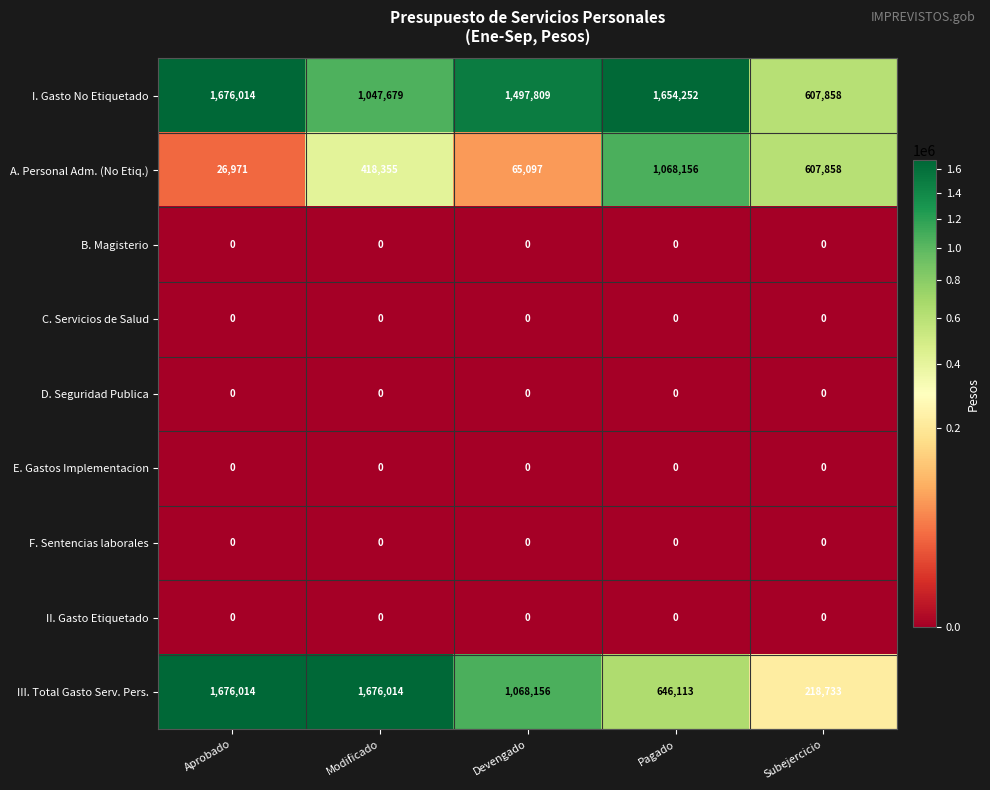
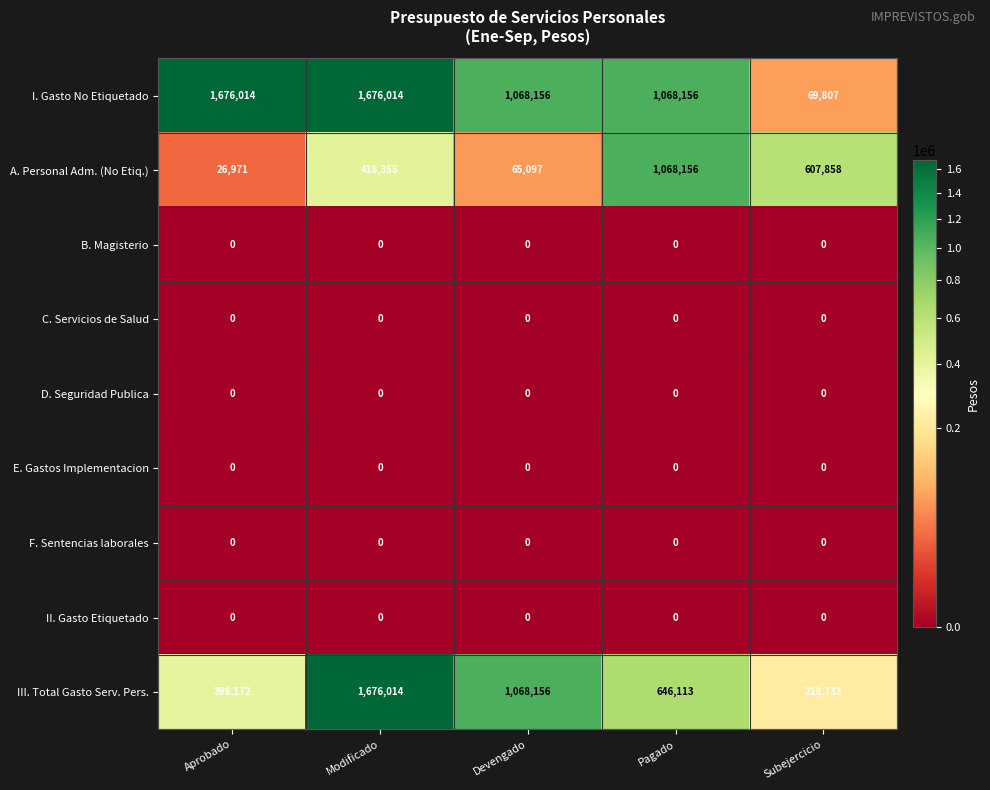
  {
    "I. Gasto No Etiquetado": {
      "Aprobado": "1,676,014",
-     "Modificado": "1,047,679",
-     "Devengado": "1,497,809",
-     "Pagado": "1,654,252",
-     "Subejercicio": "607,858"
+     "Modificado": "1,676,014",
+     "Devengado": "1,068,156",
+     "Pagado": "1,068,156",
+     "Subejercicio": "69,807"
    },
    "A. Personal Adm. (No Etiq.)": {
      "Aprobado": "26,971",
      "Modificado": "418,355",
      "Devengado": "65,097",
      "Pagado": "1,068,156",
      "Subejercicio": "607,858"
    },
    "B. Magisterio": {
      "Aprobado": "0",
      "Modificado": "0",
      "Devengado": "0",
      "Pagado": "0",
      "Subejercicio": "0"
    },
    "C. Servicios de Salud": {
      "Aprobado": "0",
      "Modificado": "0",
      "Devengado": "0",
      "Pagado": "0",
      "Subejercicio": "0"
    },
    "D. Seguridad Publica": {
      "Aprobado": "0",
      "Modificado": "0",
      "Devengado": "0",
      "Pagado": "0",
      "Subejercicio": "0"
    },
    "E. Gastos Implementacion": {
      "Aprobado": "0",
      "Modificado": "0",
      "Devengado": "0",
      "Pagado": "0",
      "Subejercicio": "0"
    },
    "F. Sentencias laborales": {
      "Aprobado": "0",
      "Modificado": "0",
      "Devengado": "0",
      "Pagado": "0",
      "Subejercicio": "0"
    },
    "II. Gasto Etiquetado": {
      "Aprobado": "0",
      "Modificado": "0",
      "Devengado": "0",
      "Pagado": "0",
      "Subejercicio": "0"
    },
    "III. Total Gasto Serv. Pers.": {
-     "Aprobado": "1,676,014",
+     "Aprobado": "398,172",
      "Modificado": "1,676,014",
      "Devengado": "1,068,156",
      "Pagado": "646,113",
      "Subejercicio": "218,733"
    }
  }
